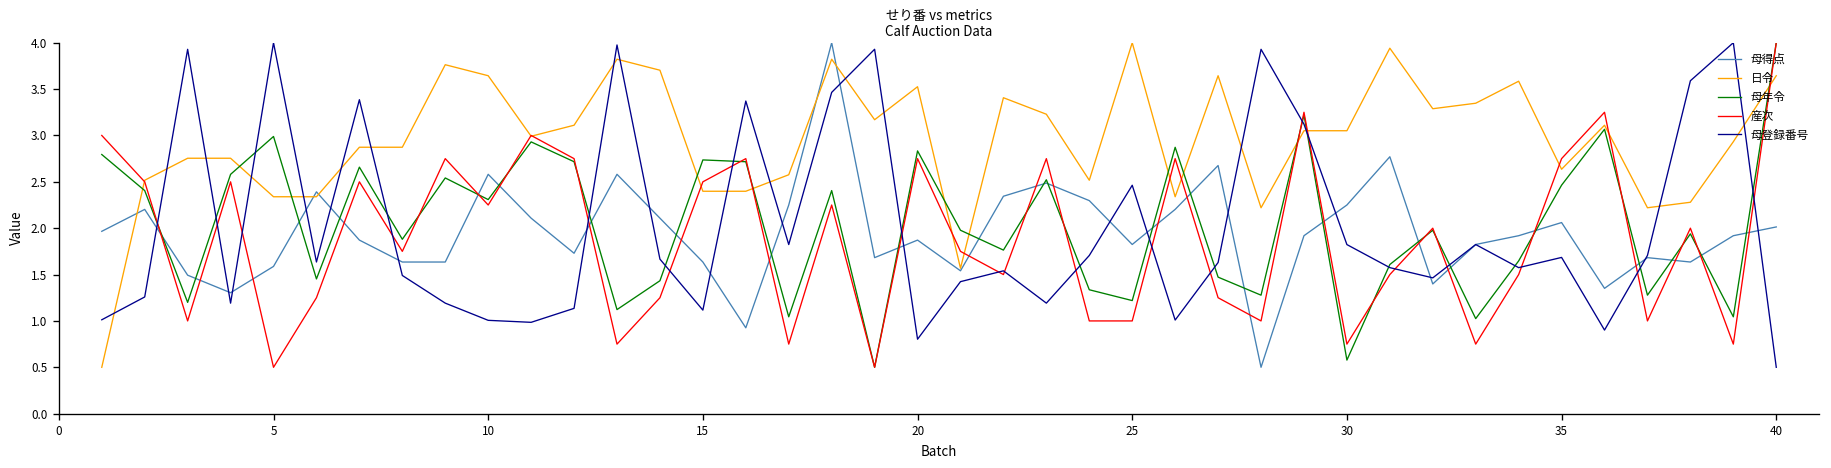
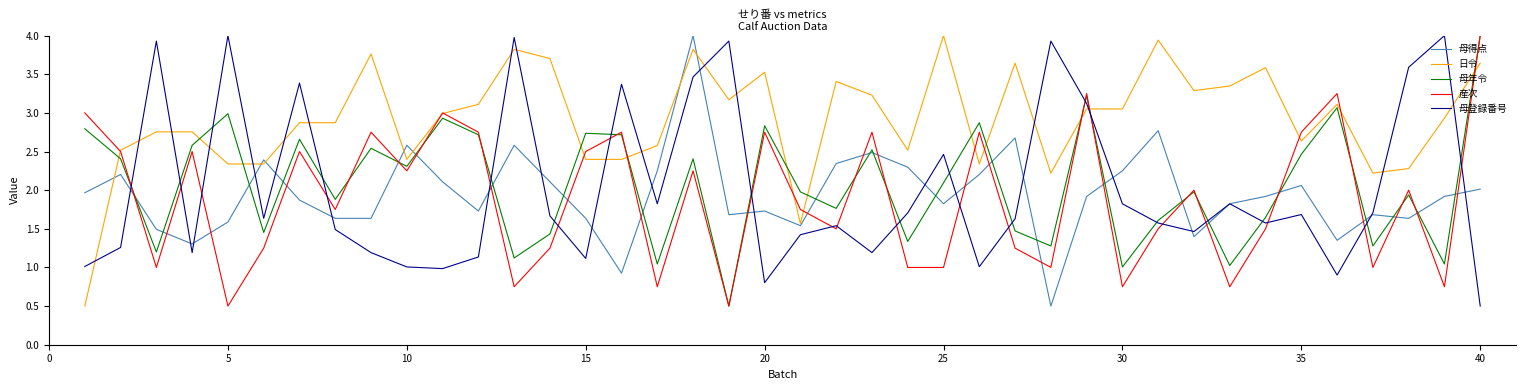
  {
    "母得点": {
      "5": 1.6,
      "10": 2.6,
      "15": 1.6,
-     "20": 1.9,
+     "20": 1.7,
      "25": 1.8,
      "30": 2.3,
      "35": 2.1,
      "40": 2.0
    },
    "日令": {
      "5": 2.3,
-     "10": 3.6,
+     "10": 2.4,
      "15": 2.4,
      "20": 3.5,
      "25": 4.0,
      "30": 3.1,
      "35": 2.6,
      "40": 3.6
    },
    "母年令": {
      "5": 3.0,
      "10": 2.3,
      "15": 2.7,
      "20": 2.8,
-     "25": 1.2,
-     "30": 0.6,
+     "25": 2.1,
+     "30": 1.0,
      "35": 2.5
    },
    "産次": {
      "5": 0.5,
      "10": 2.3,
      "15": 2.5,
      "20": 2.8,
      "25": 1.0,
      "30": 0.8,
      "35": 2.8
    },
    "母登録番号": {
      "5": 4.0,
      "10": 1.0,
      "15": 1.1,
      "20": 0.8,
      "25": 2.5,
      "30": 1.8,
      "35": 1.7,
      "40": 0.5
    }
  }
